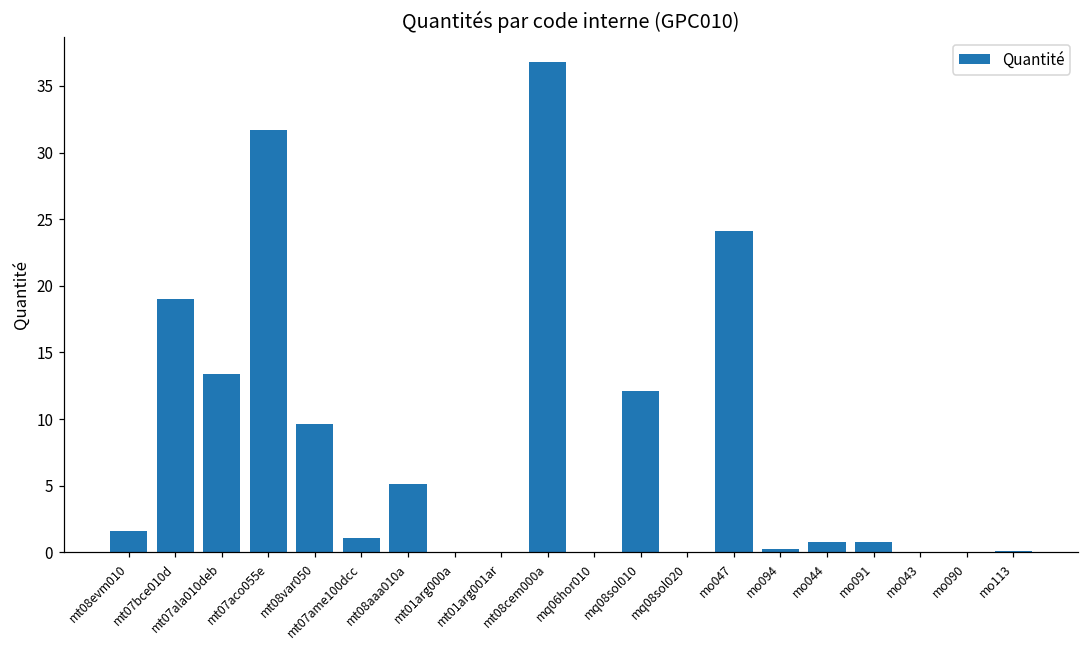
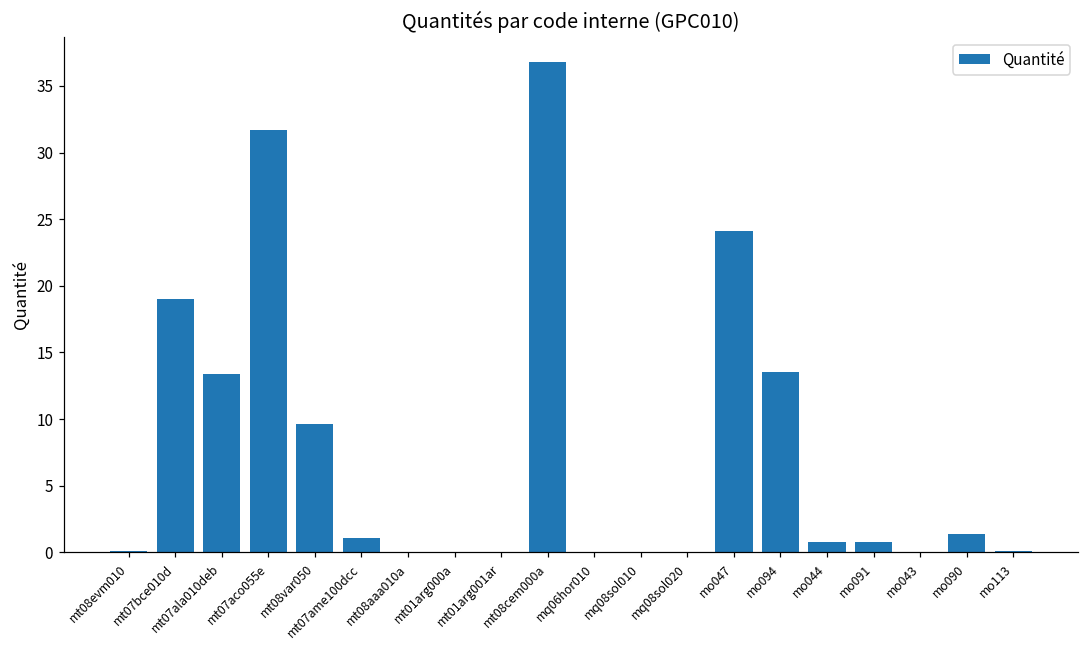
  {
-   "mt08evm010": 1.6,
+   "mt08evm010": 0.1,
    "mt07bce010d": 19.0,
    "mt07ala010deb": 13.4,
    "mt07aco055e": 31.7,
    "mt08var050": 9.6,
    "mt07ame100dcc": 1.1,
-   "mt08aaa010a": 5.1,
+   "mt08aaa010a": 0.0,
    "mt08cem000a": 36.8,
-   "mq08sol010": 12.1,
+   "mq08sol010": 0.0,
    "mo047": 24.1,
-   "mo094": 0.2,
+   "mo094": 13.5,
    "mo044": 0.8,
    "mo091": 0.8,
-   "mo090": 0.1
+   "mo090": 1.4
  }
